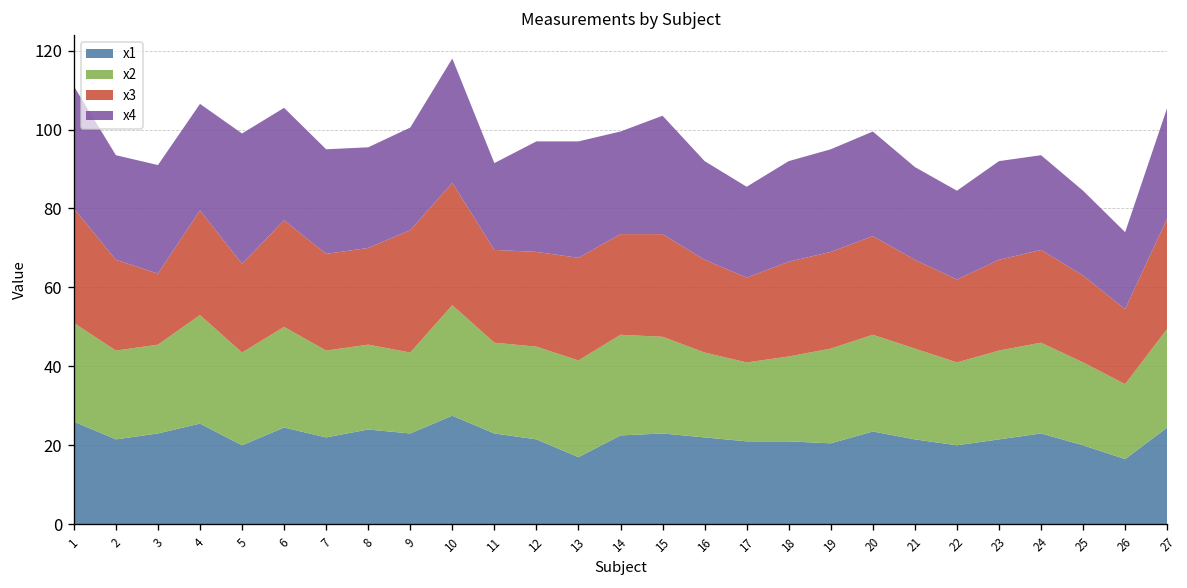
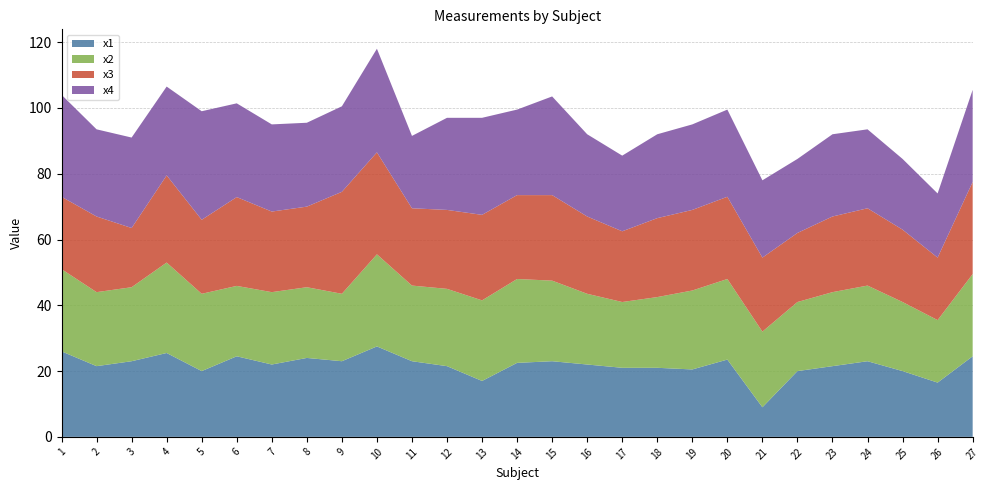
  {
    "x1": {
      "1": 26,
      "2": 22,
      "3": 23,
      "4": 26,
      "5": 20,
      "6": 25,
      "7": 22,
      "8": 24,
      "9": 23,
      "10": 28,
      "11": 23,
      "12": 22,
      "13": 17,
      "14": 23,
      "15": 23,
      "16": 22,
      "17": 21,
      "18": 21,
      "19": 21,
      "20": 24,
-     "21": 22,
+     "21": 9,
      "22": 20,
      "23": 22,
      "24": 23,
      "25": 20,
      "26": 17,
      "27": 25
    },
    "x2": {
      "1": 25,
      "2": 23,
      "3": 23,
      "4": 28,
      "5": 24,
-     "6": 26,
+     "6": 21,
      "7": 22,
      "8": 22,
      "9": 21,
      "10": 28,
      "11": 23,
      "12": 24,
      "13": 25,
      "14": 26,
      "15": 25,
      "16": 22,
      "17": 20,
      "18": 22,
      "19": 24,
      "20": 25,
      "21": 23,
      "22": 21,
      "23": 23,
      "24": 23,
      "25": 21,
      "26": 19,
      "27": 25
    },
    "x3": {
-     "1": 29,
+     "1": 22,
      "2": 23,
      "3": 18,
      "4": 27,
      "5": 23,
      "6": 27,
      "7": 25,
      "8": 25,
      "9": 31,
      "10": 31,
      "11": 24,
      "12": 24,
      "13": 26,
      "14": 26,
      "15": 26,
      "16": 24,
      "17": 22,
      "18": 24,
      "19": 25,
      "20": 25,
      "21": 23,
      "22": 21,
      "23": 23,
      "24": 24,
      "25": 22,
      "26": 19,
      "27": 28
    },
    "x4": {
      "1": 31,
      "2": 27,
      "3": 28,
      "4": 27,
      "5": 33,
      "6": 29,
      "7": 27,
      "8": 26,
      "9": 26,
      "10": 32,
      "11": 22,
      "12": 28,
      "13": 30,
      "14": 26,
      "15": 30,
      "16": 25,
      "17": 23,
      "18": 26,
      "19": 26,
      "20": 27,
      "21": 24,
      "22": 23,
      "23": 25,
      "24": 24,
      "25": 22,
      "26": 20,
      "27": 28
    }
  }
